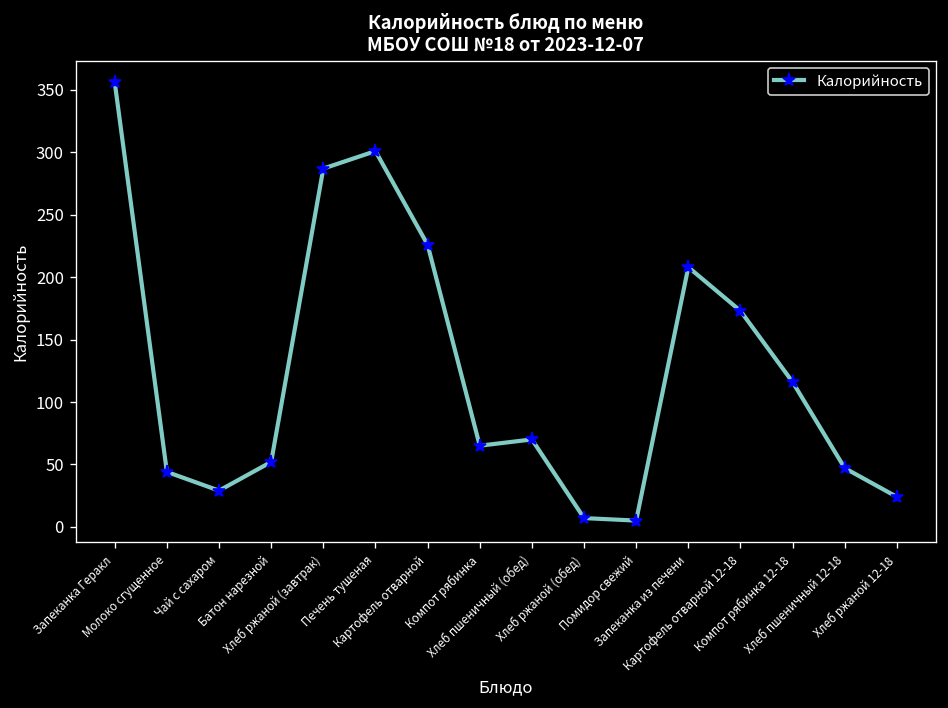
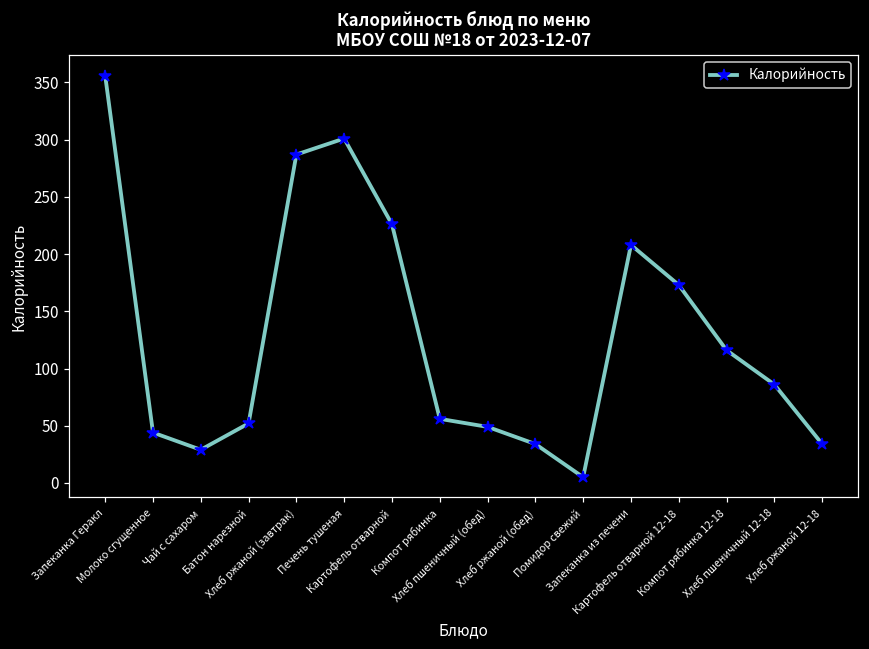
  {
    "Запеканка Геракл": 356,
    "Молоко сгущенное": 44,
    "Чай с сахаром": 29,
    "Батон нарезной": 52,
    "Хлеб ржаной (завтрак)": 287,
    "Печень тушеная": 301,
    "Картофель отварной": 226,
-   "Компот рябинка": 65,
-   "Хлеб пшеничный (обед)": 70,
-   "Хлеб ржаной (обед)": 7,
+   "Компот рябинка": 56,
+   "Хлеб пшеничный (обед)": 49,
+   "Хлеб ржаной (обед)": 34,
    "Помидор свежий": 5,
    "Запеканка из печени": 208,
    "Картофель отварной 12-18": 173,
    "Компот рябинка 12-18": 116,
-   "Хлеб пшеничный 12-18": 47,
-   "Хлеб ржаной 12-18": 24
+   "Хлеб пшеничный 12-18": 86,
+   "Хлеб ржаной 12-18": 34
  }
